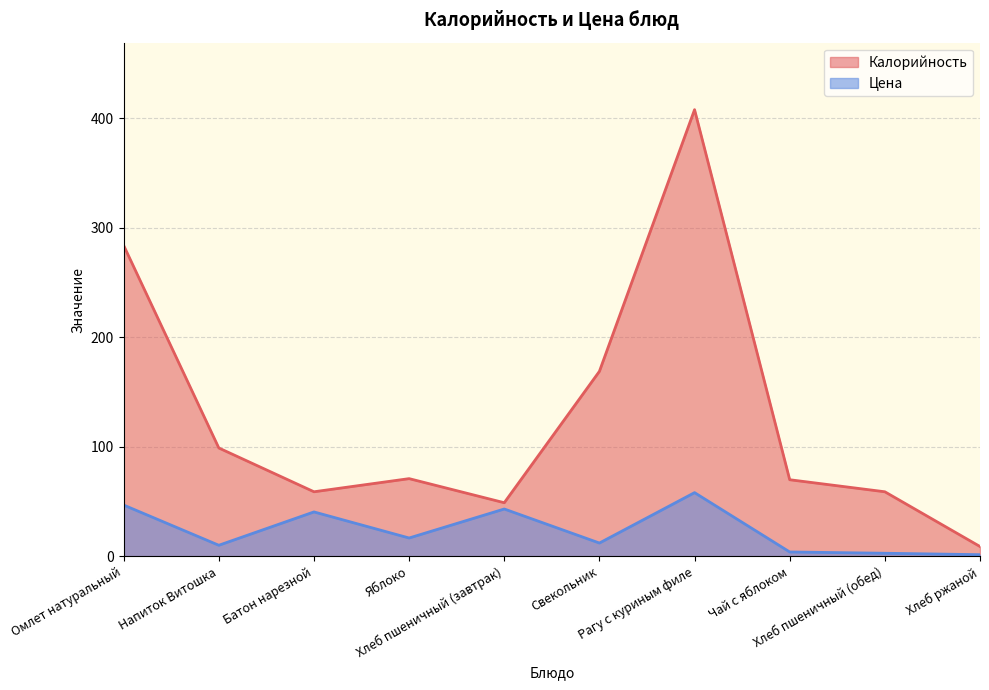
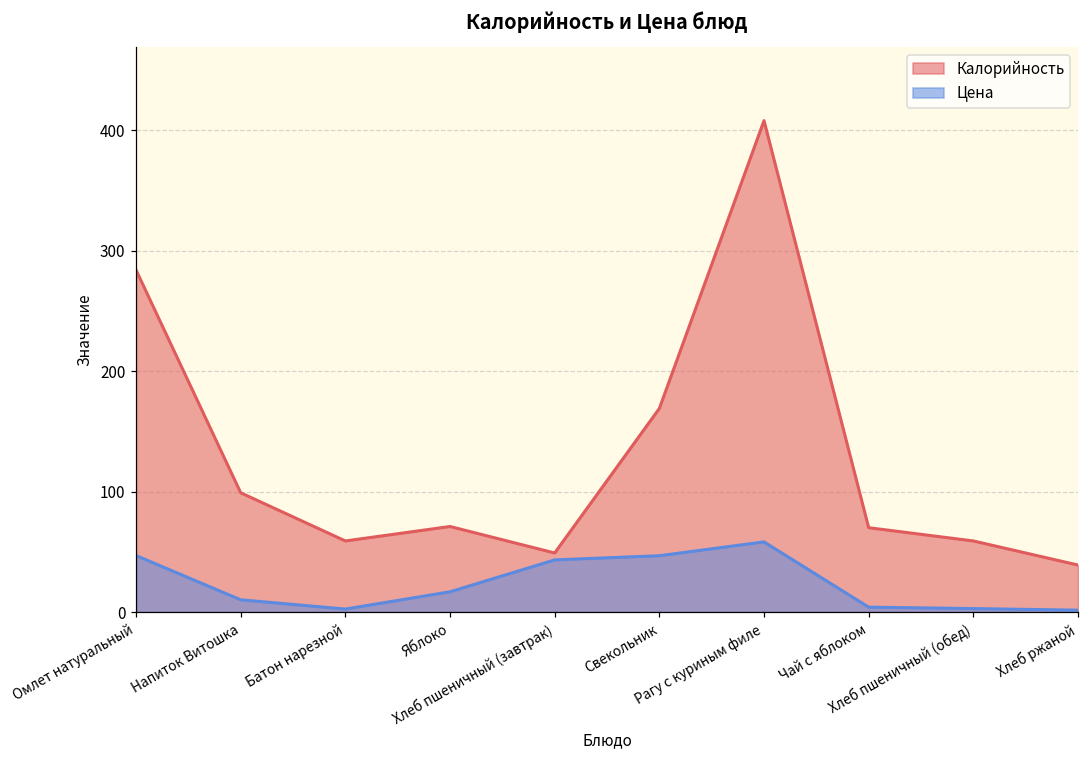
  {
    "Калорийность": {
      "Омлет натуральный": 284,
      "Напиток Витошка": 99,
      "Батон нарезной": 59,
      "Яблоко": 71,
      "Хлеб пшеничный (завтрак)": 49,
      "Свекольник": 169,
      "Рагу с куриным филе": 408,
      "Чай с яблоком": 70,
      "Хлеб пшеничный (обед)": 59,
-     "Хлеб ржаной": 9
+     "Хлеб ржаной": 39
    },
    "Цена": {
      "Омлет натуральный": 47,
      "Напиток Витошка": 10,
-     "Батон нарезной": 41,
+     "Батон нарезной": 2,
      "Яблоко": 17,
      "Хлеб пшеничный (завтрак)": 43,
-     "Свекольник": 12,
+     "Свекольник": 47,
      "Рагу с куриным филе": 58,
      "Чай с яблоком": 4,
      "Хлеб пшеничный (обед)": 3,
      "Хлеб ржаной": 2
    }
  }
